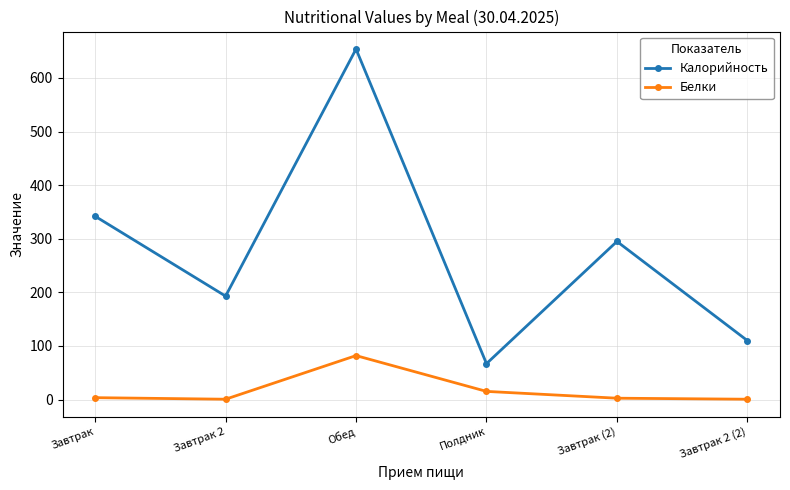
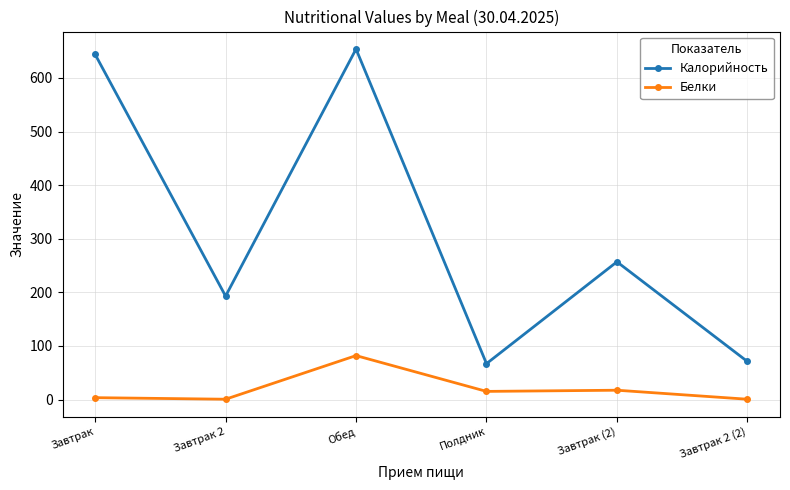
  {
    "Калорийность": {
-     "Завтрак": 340,
+     "Завтрак": 640,
      "Завтрак 2": 190,
      "Обед": 650,
      "Полдник": 70,
-     "Завтрак (2)": 300,
-     "Завтрак 2 (2)": 110
+     "Завтрак (2)": 260,
+     "Завтрак 2 (2)": 70
    },
    "Белки": {
      "Завтрак": 0,
      "Завтрак 2": 0,
      "Обед": 80,
      "Полдник": 20,
-     "Завтрак (2)": 0,
+     "Завтрак (2)": 20,
      "Завтрак 2 (2)": 0
    }
  }
